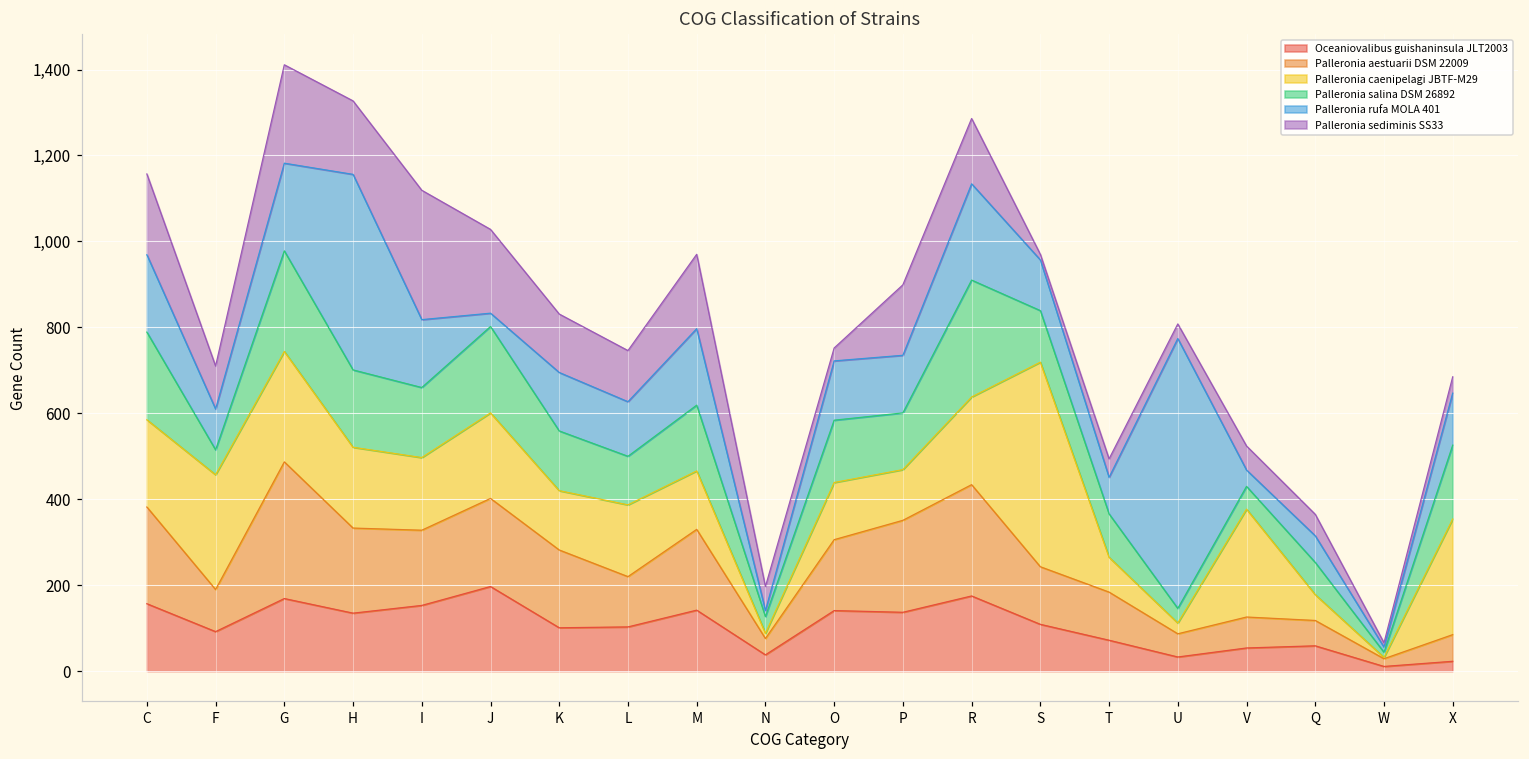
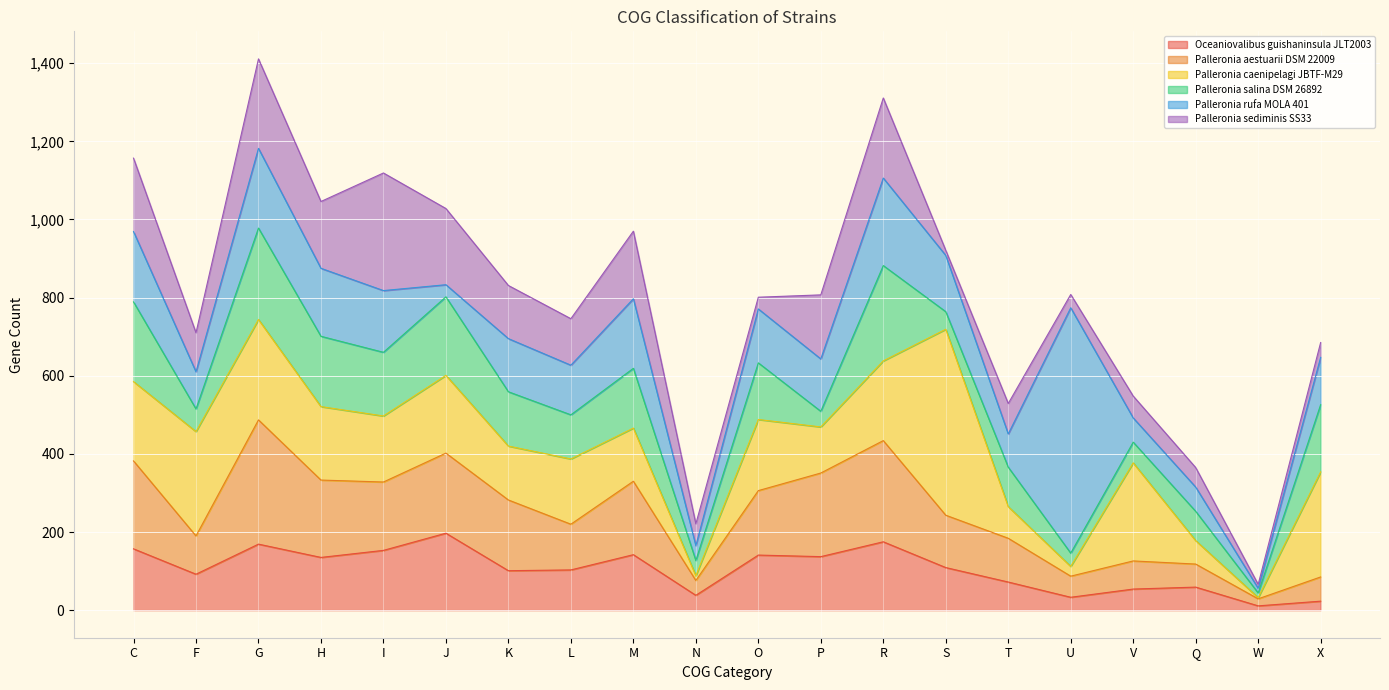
  {
    "Palleronia caenipelagi JBTF-M29": {
      "C": 200,
      "F": 270,
      "G": 260,
      "H": 190,
      "I": 170,
      "J": 200,
      "K": 140,
      "L": 170,
      "M": 140,
      "N": 10,
-     "O": 130,
+     "O": 180,
      "P": 120,
      "R": 200,
      "S": 480,
      "T": 80,
      "U": 30,
      "V": 250,
      "Q": 60,
      "X": 270
    },
    "Palleronia salina DSM 26892": {
      "C": 200,
      "F": 60,
      "G": 230,
      "H": 180,
      "I": 160,
      "J": 200,
      "K": 140,
      "L": 110,
      "M": 150,
      "N": 40,
      "O": 150,
-     "P": 130,
-     "R": 270,
-     "S": 120,
+     "P": 40,
+     "R": 240,
+     "S": 50,
      "T": 100,
      "U": 30,
      "V": 50,
      "Q": 80,
      "W": 10,
      "X": 170
    },
    "Palleronia rufa MOLA 401": {
      "C": 180,
      "F": 100,
      "G": 200,
-     "H": 460,
+     "H": 170,
      "I": 160,
      "J": 30,
      "K": 140,
      "L": 130,
      "M": 180,
-     "N": 10,
+     "N": 40,
      "O": 140,
      "P": 130,
      "R": 220,
-     "S": 120,
+     "S": 140,
      "T": 90,
      "U": 630,
-     "V": 40,
+     "V": 60,
      "Q": 60,
      "W": 10,
      "X": 120
    },
    "Palleronia sediminis SS33": {
      "C": 190,
      "F": 100,
      "G": 230,
      "H": 170,
      "I": 300,
      "J": 200,
      "K": 140,
      "L": 120,
      "M": 170,
      "N": 60,
      "O": 30,
      "P": 160,
-     "R": 150,
+     "R": 210,
      "S": 10,
-     "T": 40,
+     "T": 80,
      "U": 30,
      "V": 60,
      "Q": 50,
      "W": 10,
      "X": 40
    }
  }
